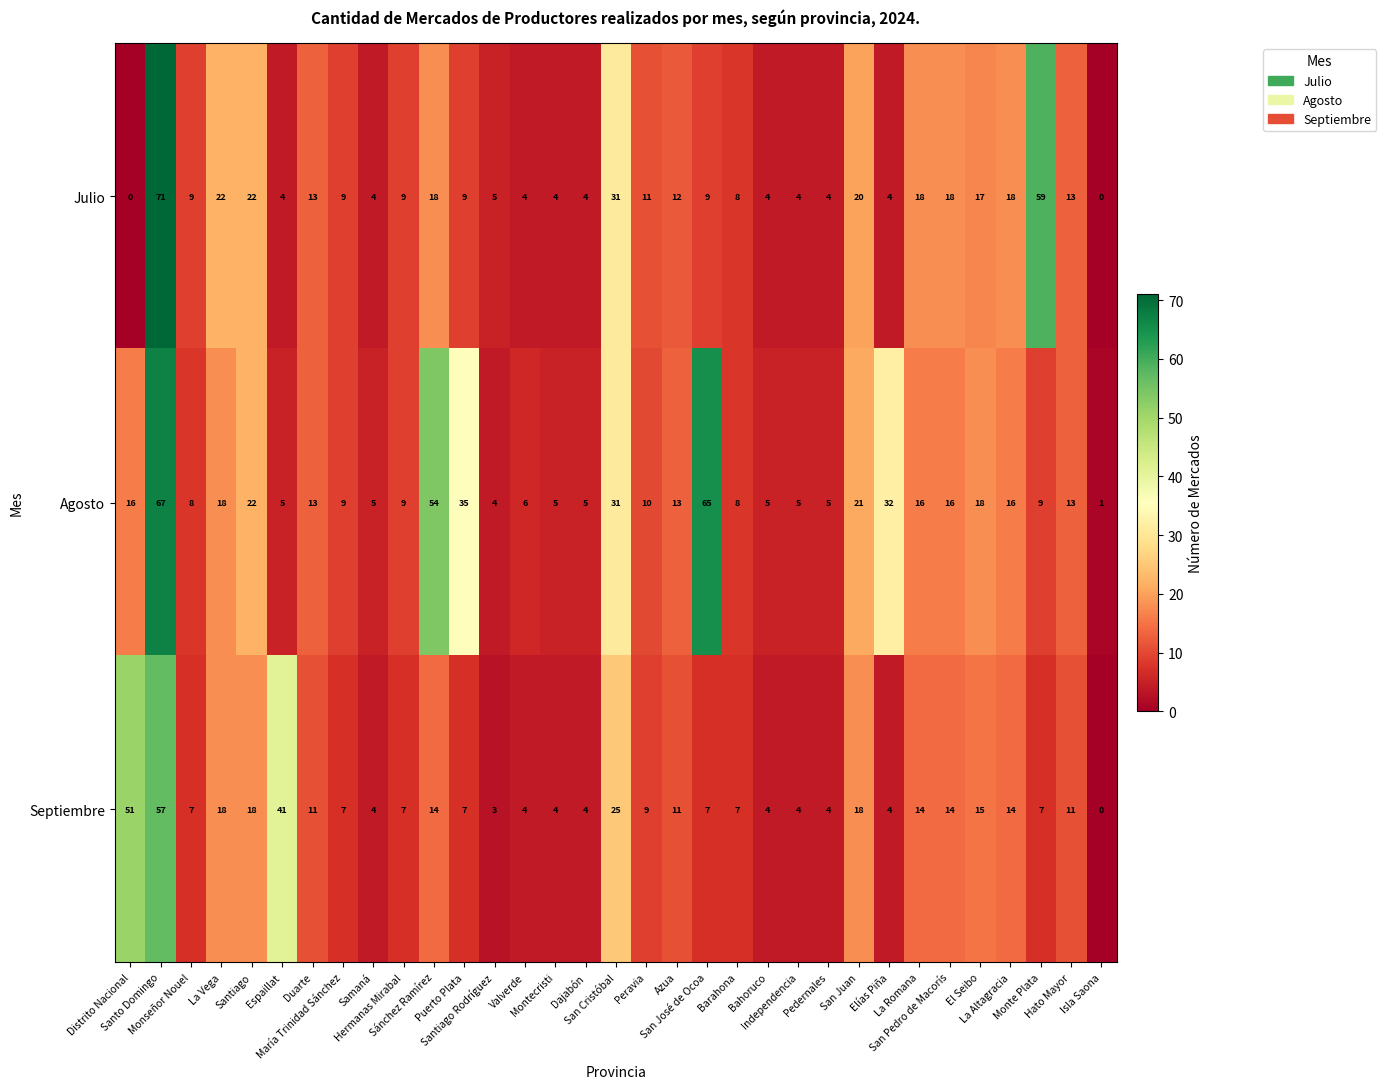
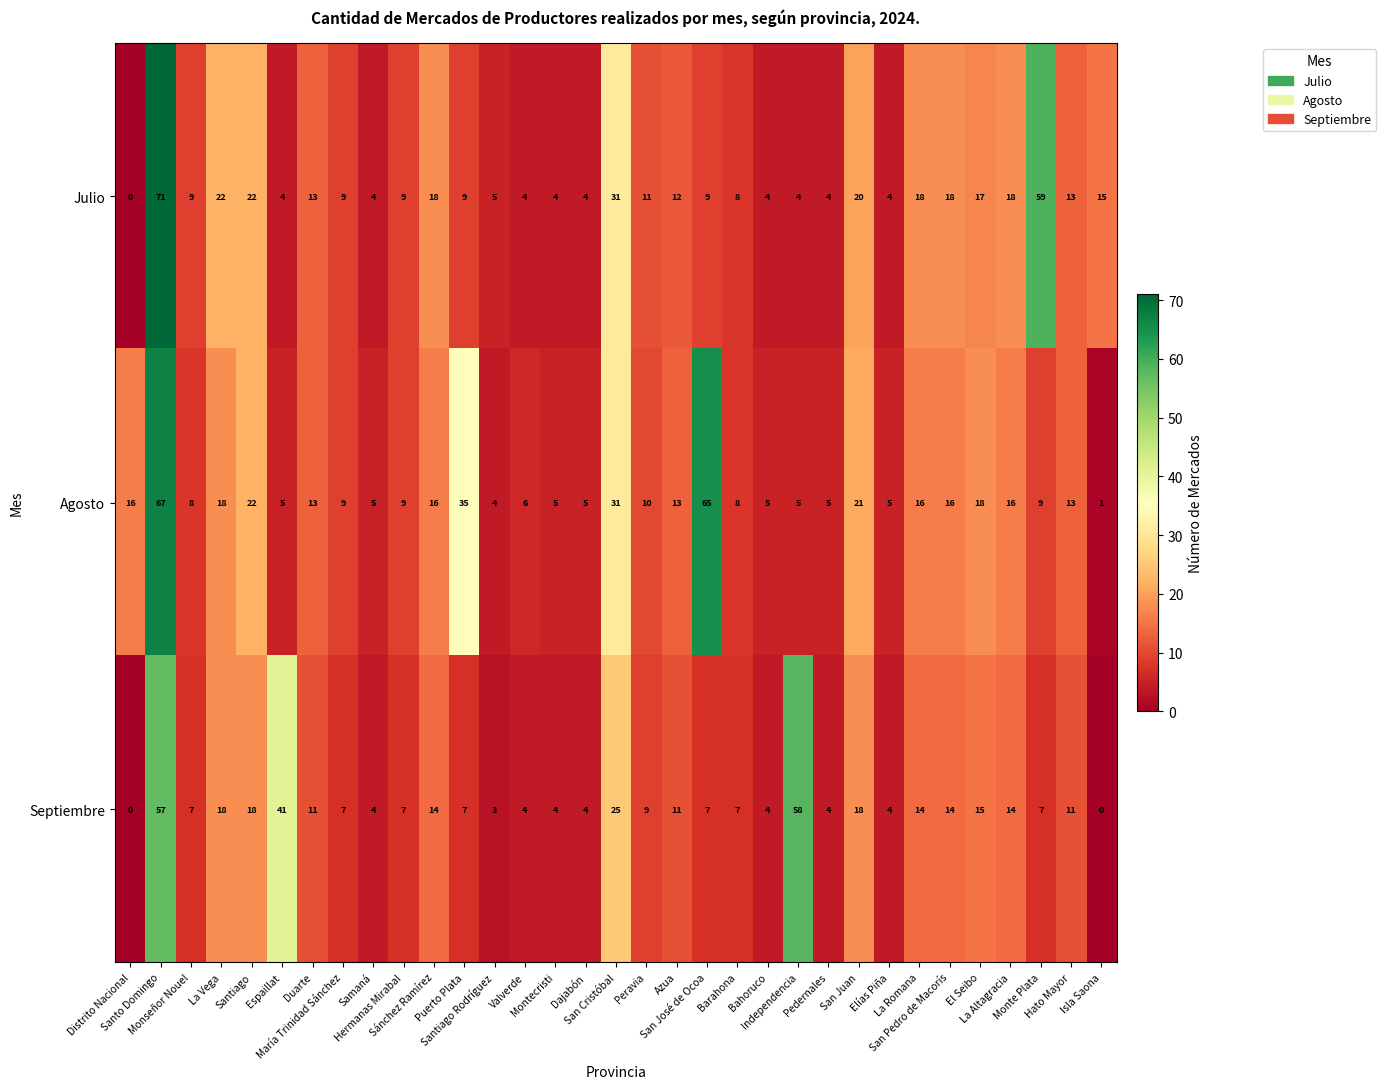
  {
    "Julio": {
      "Distrito Nacional": 0,
      "Santo Domingo": 71,
      "Monseñor Nouel": 9,
      "La Vega": 22,
      "Santiago": 22,
      "Espaillat": 4,
      "Duarte": 13,
      "María Trinidad Sánchez": 9,
      "Samaná": 4,
      "Hermanas Mirabal": 9,
      "Sánchez Ramírez": 18,
      "Puerto Plata": 9,
      "Santiago Rodríguez": 5,
      "Valverde": 4,
      "Montecristi": 4,
      "Dajabón": 4,
      "San Cristóbal": 31,
      "Peravia": 11,
      "Azua": 12,
      "San José de Ocoa": 9,
      "Barahona": 8,
      "Bahoruco": 4,
      "Independencia": 4,
      "Pedernales": 4,
      "San Juan": 20,
      "Elías Piña": 4,
      "La Romana": 18,
      "San Pedro de Macorís": 18,
      "El Seibo": 17,
      "La Altagracia": 18,
      "Monte Plata": 59,
      "Hato Mayor": 13,
-     "Isla Saona": 0
+     "Isla Saona": 15
    },
    "Agosto": {
      "Distrito Nacional": 16,
      "Santo Domingo": 67,
      "Monseñor Nouel": 8,
      "La Vega": 18,
      "Santiago": 22,
      "Espaillat": 5,
      "Duarte": 13,
      "María Trinidad Sánchez": 9,
      "Samaná": 5,
      "Hermanas Mirabal": 9,
-     "Sánchez Ramírez": 54,
+     "Sánchez Ramírez": 16,
      "Puerto Plata": 35,
      "Santiago Rodríguez": 4,
      "Valverde": 6,
      "Montecristi": 5,
      "Dajabón": 5,
      "San Cristóbal": 31,
      "Peravia": 10,
      "Azua": 13,
      "San José de Ocoa": 65,
      "Barahona": 8,
      "Bahoruco": 5,
      "Independencia": 5,
      "Pedernales": 5,
      "San Juan": 21,
-     "Elías Piña": 32,
+     "Elías Piña": 5,
      "La Romana": 16,
      "San Pedro de Macorís": 16,
      "El Seibo": 18,
      "La Altagracia": 16,
      "Monte Plata": 9,
      "Hato Mayor": 13,
      "Isla Saona": 1
    },
    "Septiembre": {
-     "Distrito Nacional": 51,
+     "Distrito Nacional": 0,
      "Santo Domingo": 57,
      "Monseñor Nouel": 7,
      "La Vega": 18,
      "Santiago": 18,
      "Espaillat": 41,
      "Duarte": 11,
      "María Trinidad Sánchez": 7,
      "Samaná": 4,
      "Hermanas Mirabal": 7,
      "Sánchez Ramírez": 14,
      "Puerto Plata": 7,
      "Santiago Rodríguez": 3,
      "Valverde": 4,
      "Montecristi": 4,
      "Dajabón": 4,
      "San Cristóbal": 25,
      "Peravia": 9,
      "Azua": 11,
      "San José de Ocoa": 7,
      "Barahona": 7,
      "Bahoruco": 4,
-     "Independencia": 4,
+     "Independencia": 58,
      "Pedernales": 4,
      "San Juan": 18,
      "Elías Piña": 4,
      "La Romana": 14,
      "San Pedro de Macorís": 14,
      "El Seibo": 15,
      "La Altagracia": 14,
      "Monte Plata": 7,
      "Hato Mayor": 11,
      "Isla Saona": 0
    }
  }
